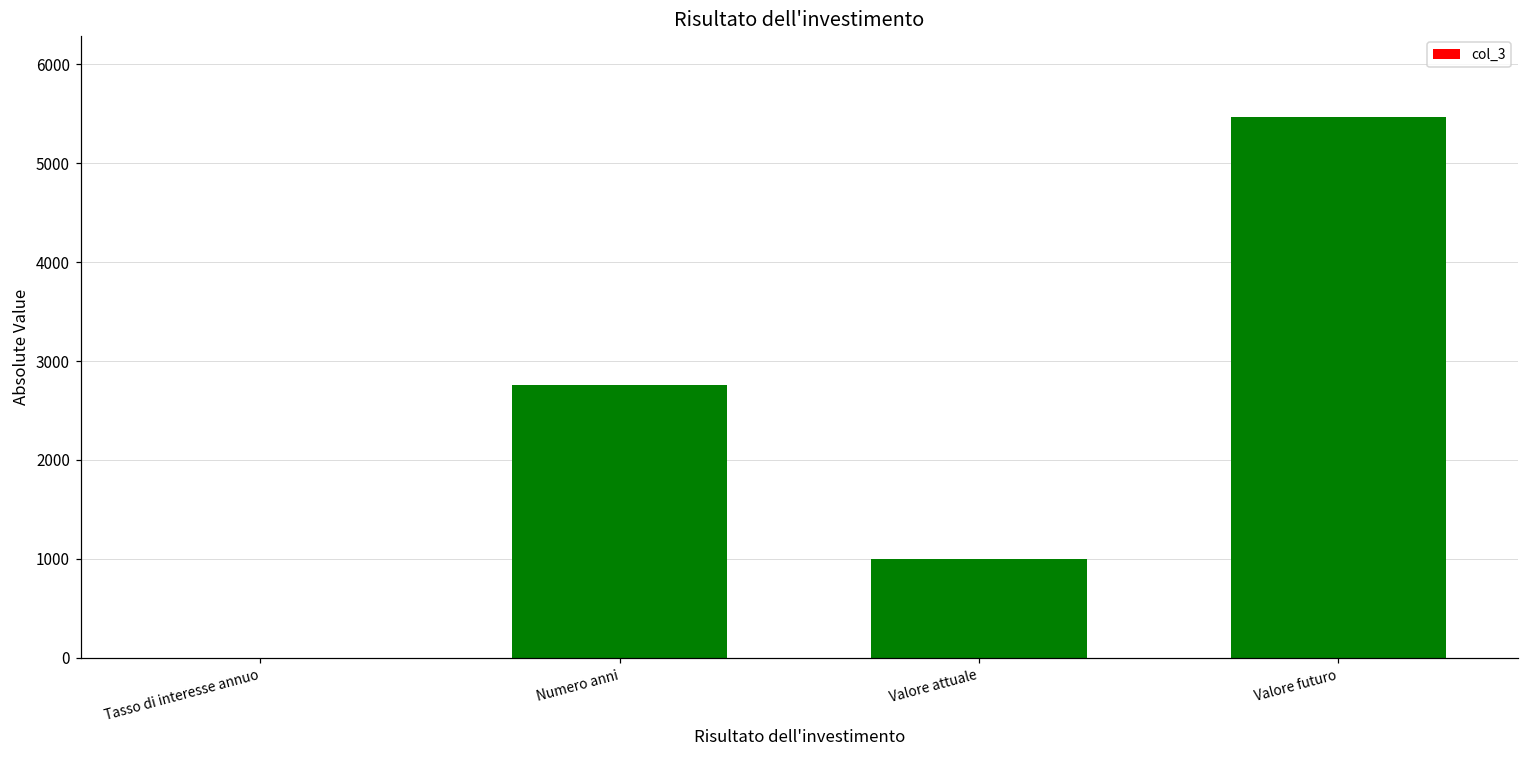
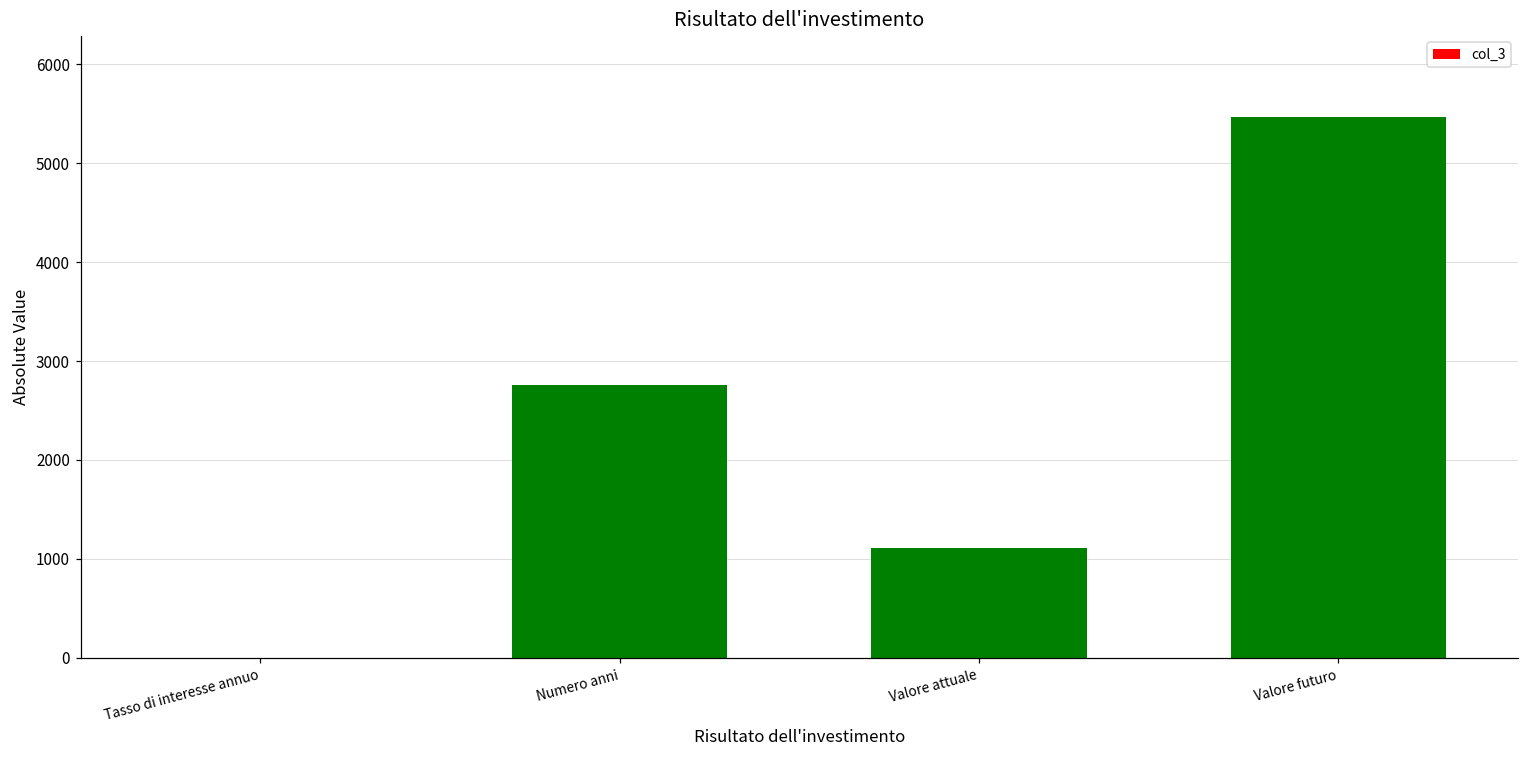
  {
    "Numero anni": 2800,
-   "Valore attuale": 1000,
+   "Valore attuale": 1100,
    "Valore futuro": 5500
  }
